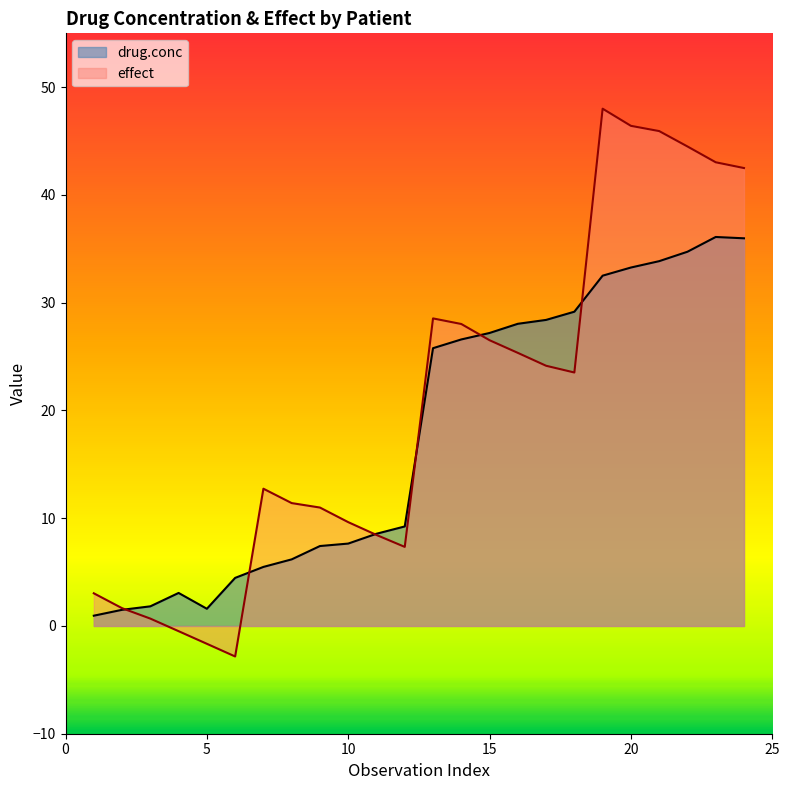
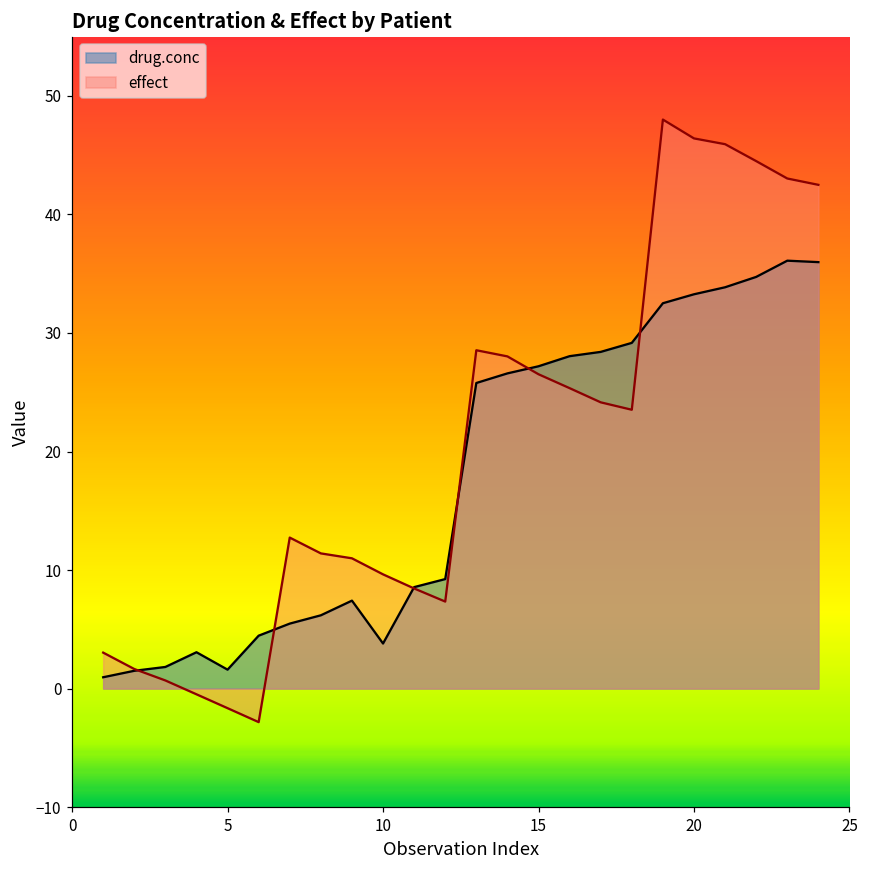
  {
    "drug.conc": {
      "5": 1.6,
-     "10": 7.6,
+     "10": 3.8,
      "15": 27.2,
      "20": 33.3
    }
  }
